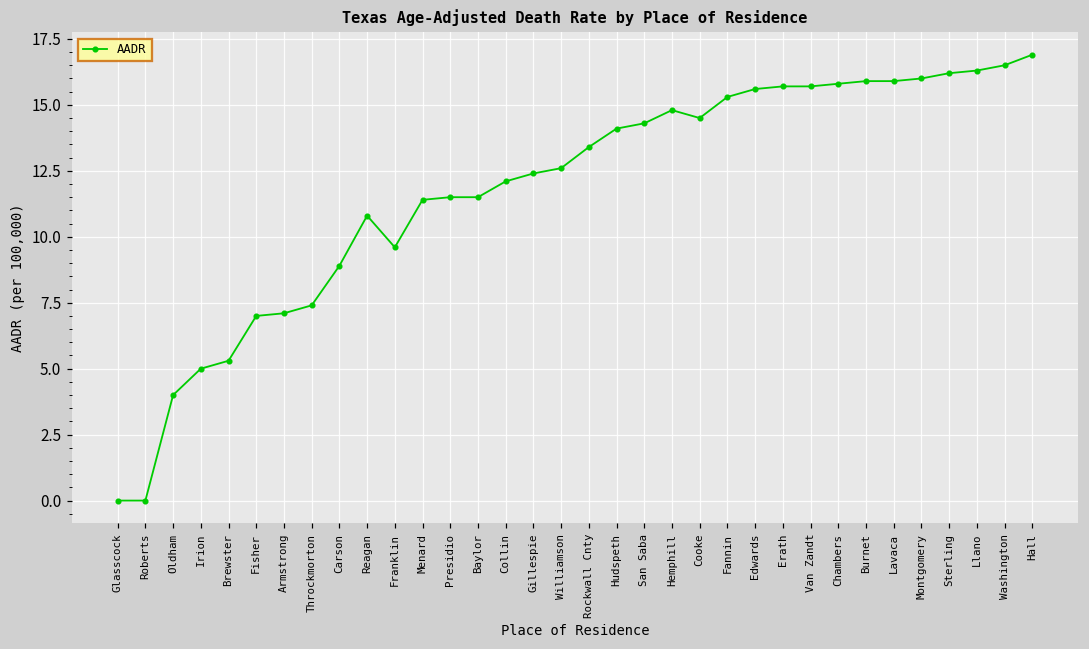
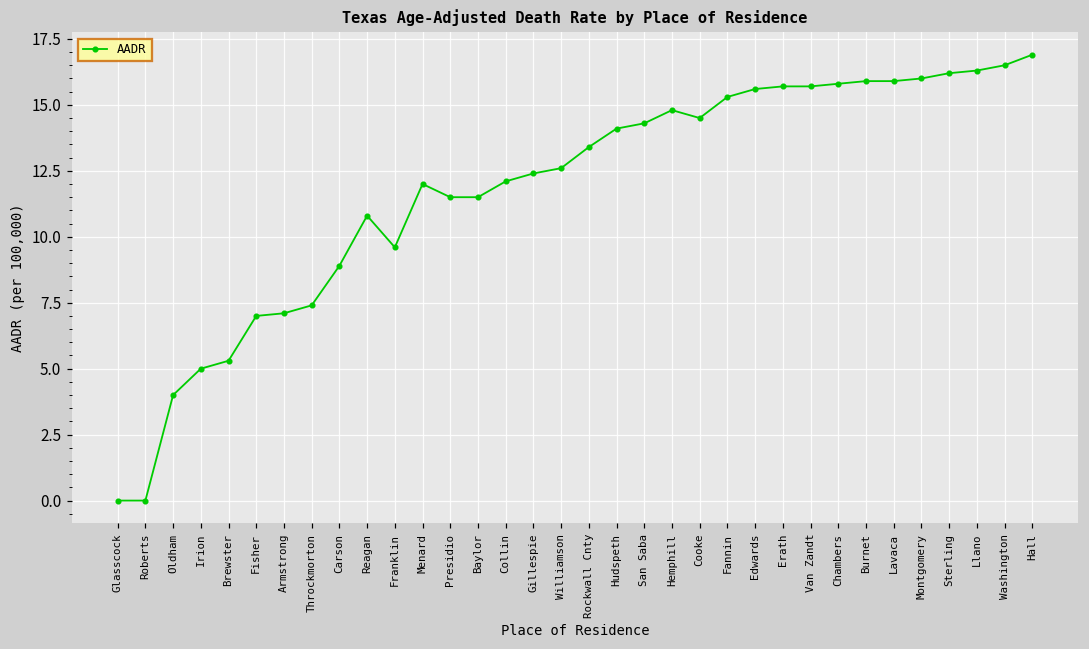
  {
    "Glasscock": 0.0,
    "Roberts": 0.0,
    "Oldham": 4.0,
    "Irion": 5.0,
    "Brewster": 5.3,
    "Fisher": 7.0,
    "Armstrong": 7.1,
    "Throckmorton": 7.4,
    "Carson": 8.9,
    "Reagan": 10.8,
    "Franklin": 9.6,
-   "Menard": 11.4,
+   "Menard": 12.0,
    "Presidio": 11.5,
    "Baylor": 11.5,
    "Collin": 12.1,
    "Gillespie": 12.4,
    "Williamson": 12.6,
    "Rockwall Cnty": 13.4,
    "Hudspeth": 14.1,
    "San Saba": 14.3,
    "Hemphill": 14.8,
    "Cooke": 14.5,
    "Fannin": 15.3,
    "Edwards": 15.6,
    "Erath": 15.7,
    "Van Zandt": 15.7,
    "Chambers": 15.8,
    "Burnet": 15.9,
    "Lavaca": 15.9,
    "Montgomery": 16.0,
    "Sterling": 16.2,
    "Llano": 16.3,
    "Washington": 16.5,
    "Hall": 16.9
  }
